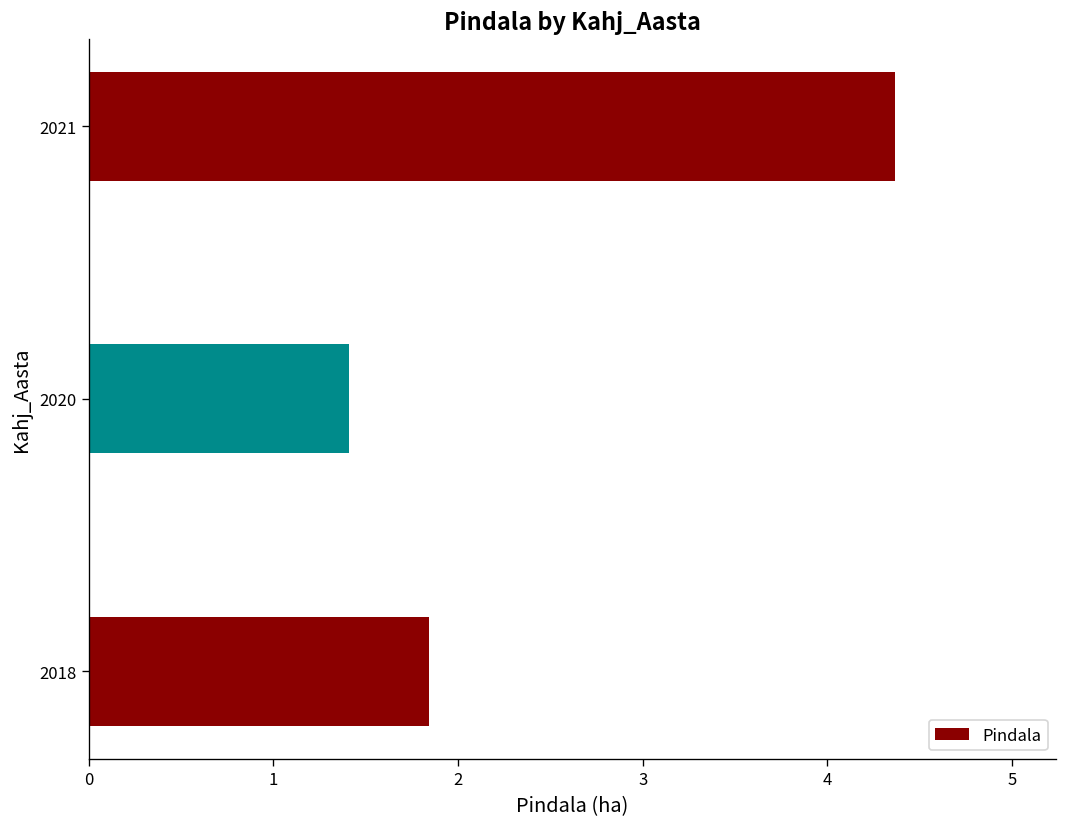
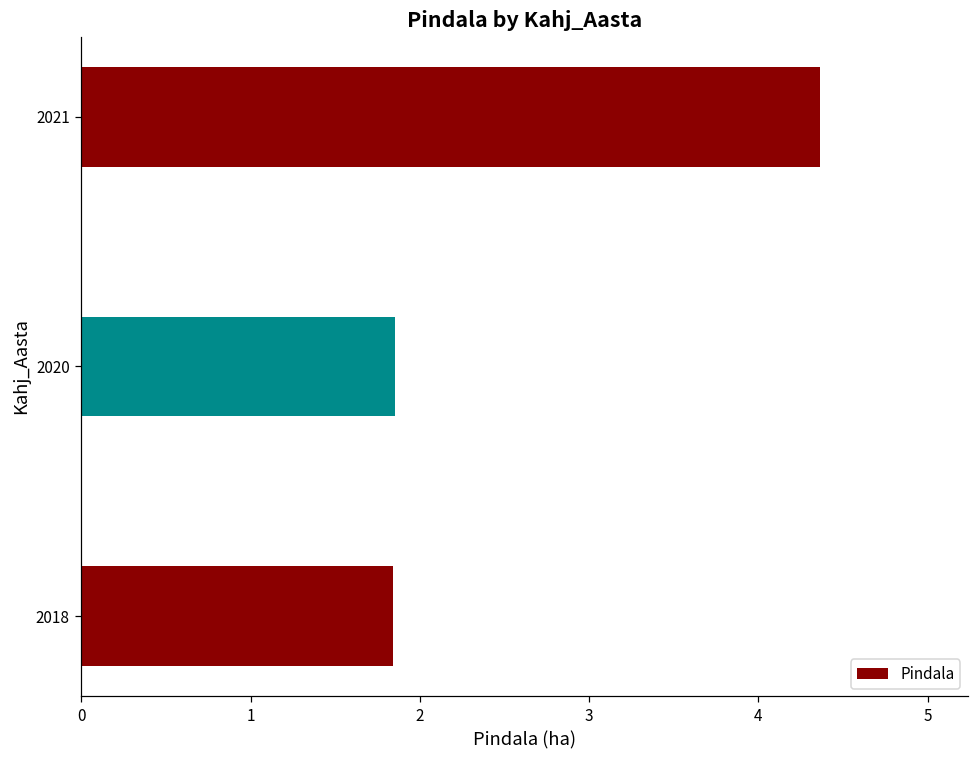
  {
    "2021": 4.37,
-   "2020": 1.41,
+   "2020": 1.85,
    "2018": 1.84
  }
